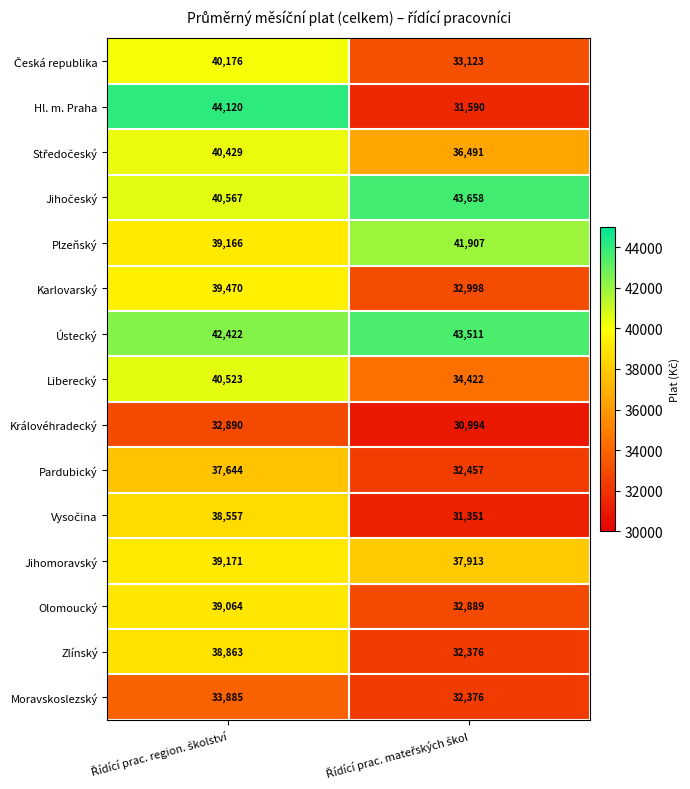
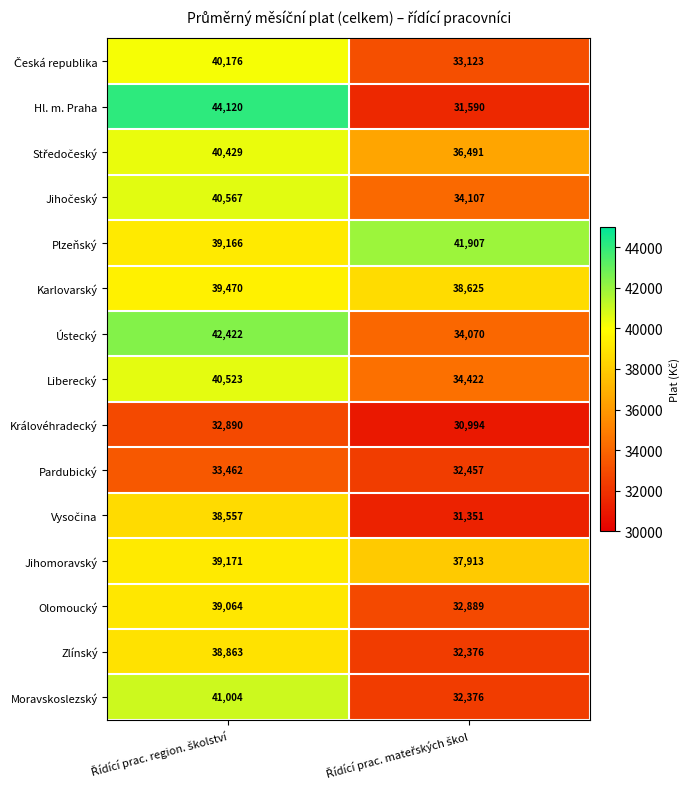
  {
    "Česká republika": {
      "Řídící prac. region. školství": "40,176",
      "Řídící prac. mateřských škol": "33,123"
    },
    "Hl. m. Praha": {
      "Řídící prac. region. školství": "44,120",
      "Řídící prac. mateřských škol": "31,590"
    },
    "Středočeský": {
      "Řídící prac. region. školství": "40,429",
      "Řídící prac. mateřských škol": "36,491"
    },
    "Jihočeský": {
      "Řídící prac. region. školství": "40,567",
-     "Řídící prac. mateřských škol": "43,658"
+     "Řídící prac. mateřských škol": "34,107"
    },
    "Plzeňský": {
      "Řídící prac. region. školství": "39,166",
      "Řídící prac. mateřských škol": "41,907"
    },
    "Karlovarský": {
      "Řídící prac. region. školství": "39,470",
-     "Řídící prac. mateřských škol": "32,998"
+     "Řídící prac. mateřských škol": "38,625"
    },
    "Ústecký": {
      "Řídící prac. region. školství": "42,422",
-     "Řídící prac. mateřských škol": "43,511"
+     "Řídící prac. mateřských škol": "34,070"
    },
    "Liberecký": {
      "Řídící prac. region. školství": "40,523",
      "Řídící prac. mateřských škol": "34,422"
    },
    "Královéhradecký": {
      "Řídící prac. region. školství": "32,890",
      "Řídící prac. mateřských škol": "30,994"
    },
    "Pardubický": {
-     "Řídící prac. region. školství": "37,644",
+     "Řídící prac. region. školství": "33,462",
      "Řídící prac. mateřských škol": "32,457"
    },
    "Vysočina": {
      "Řídící prac. region. školství": "38,557",
      "Řídící prac. mateřských škol": "31,351"
    },
    "Jihomoravský": {
      "Řídící prac. region. školství": "39,171",
      "Řídící prac. mateřských škol": "37,913"
    },
    "Olomoucký": {
      "Řídící prac. region. školství": "39,064",
      "Řídící prac. mateřských škol": "32,889"
    },
    "Zlínský": {
      "Řídící prac. region. školství": "38,863",
      "Řídící prac. mateřských škol": "32,376"
    },
    "Moravskoslezský": {
-     "Řídící prac. region. školství": "33,885",
+     "Řídící prac. region. školství": "41,004",
      "Řídící prac. mateřských škol": "32,376"
    }
  }
